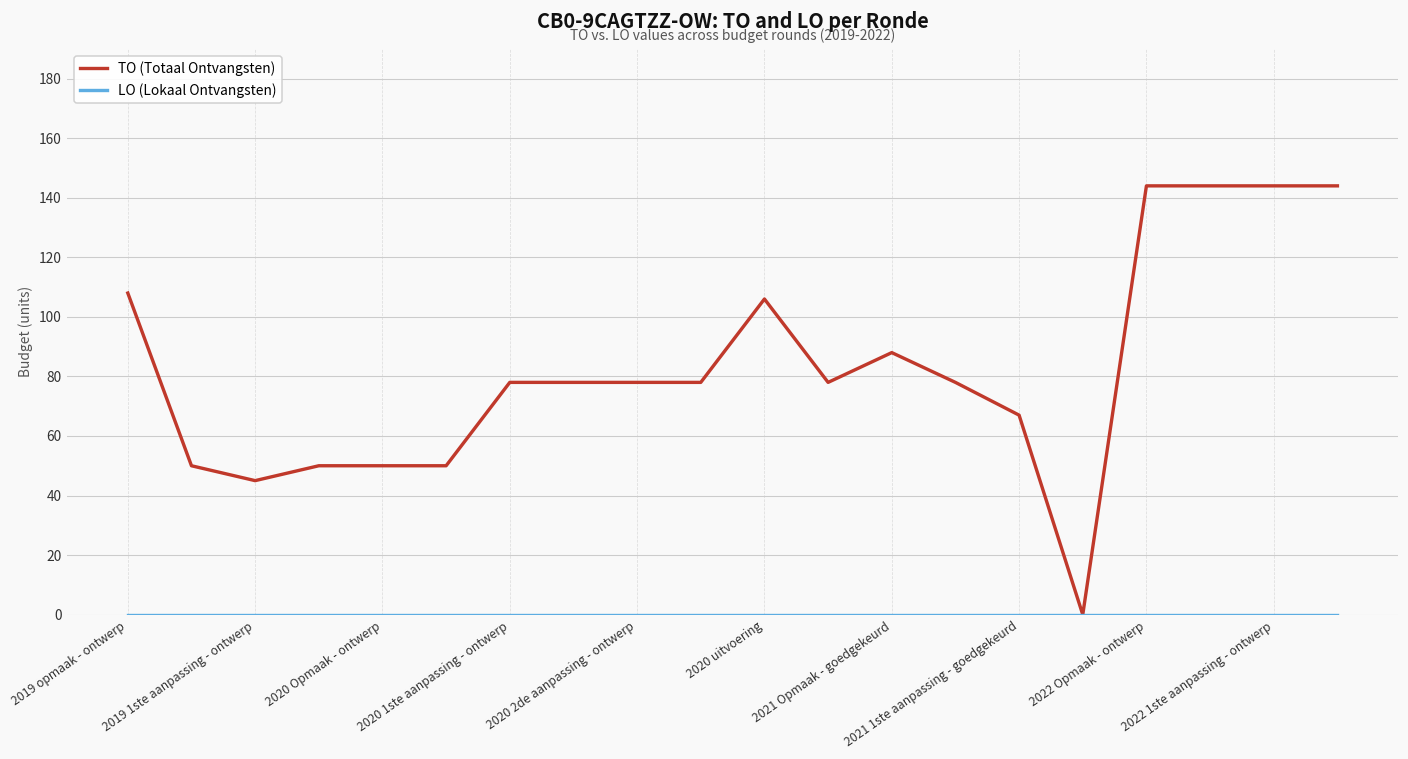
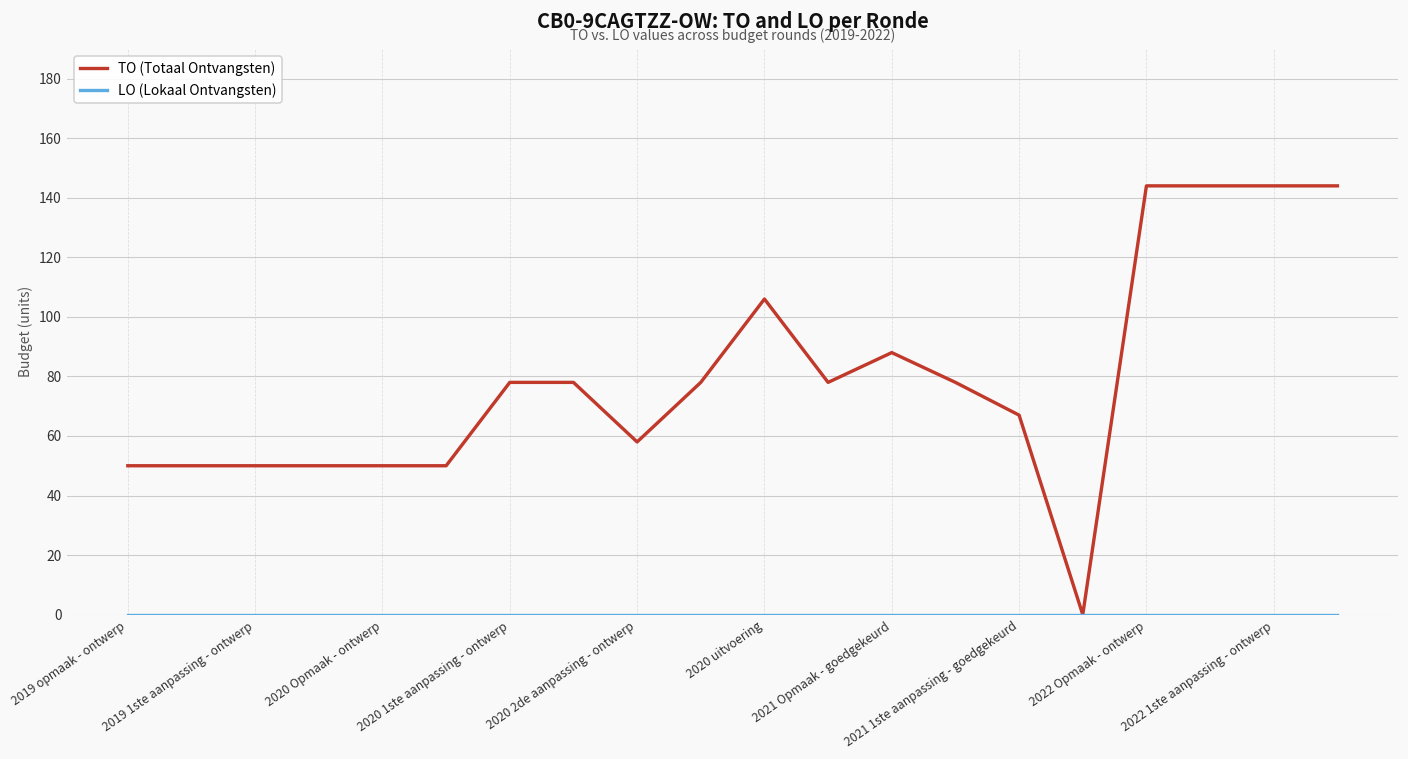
  {
    "TO (Totaal Ontvangsten)": {
-     "2019 opmaak - ontwerp": 108,
-     "2019 1ste aanpassing - ontwerp": 45,
+     "2019 opmaak - ontwerp": 50,
+     "2019 1ste aanpassing - ontwerp": 50,
      "2020 Opmaak - ontwerp": 50,
      "2020 1ste aanpassing - ontwerp": 78,
-     "2020 2de aanpassing - ontwerp": 78,
+     "2020 2de aanpassing - ontwerp": 58,
      "2020 uitvoering": 106,
      "2021 Opmaak - goedgekeurd": 88,
      "2021 1ste aanpassing - goedgekeurd": 67,
      "2022 Opmaak - ontwerp": 144,
      "2022 1ste aanpassing - ontwerp": 144
    },
    "LO (Lokaal Ontvangsten)": {
      "2019 opmaak - ontwerp": 0,
      "2019 1ste aanpassing - ontwerp": 0,
      "2020 Opmaak - ontwerp": 0,
      "2020 1ste aanpassing - ontwerp": 0,
      "2020 2de aanpassing - ontwerp": 0,
      "2020 uitvoering": 0,
      "2021 Opmaak - goedgekeurd": 0,
      "2021 1ste aanpassing - goedgekeurd": 0,
      "2022 Opmaak - ontwerp": 0,
      "2022 1ste aanpassing - ontwerp": 0
    }
  }
